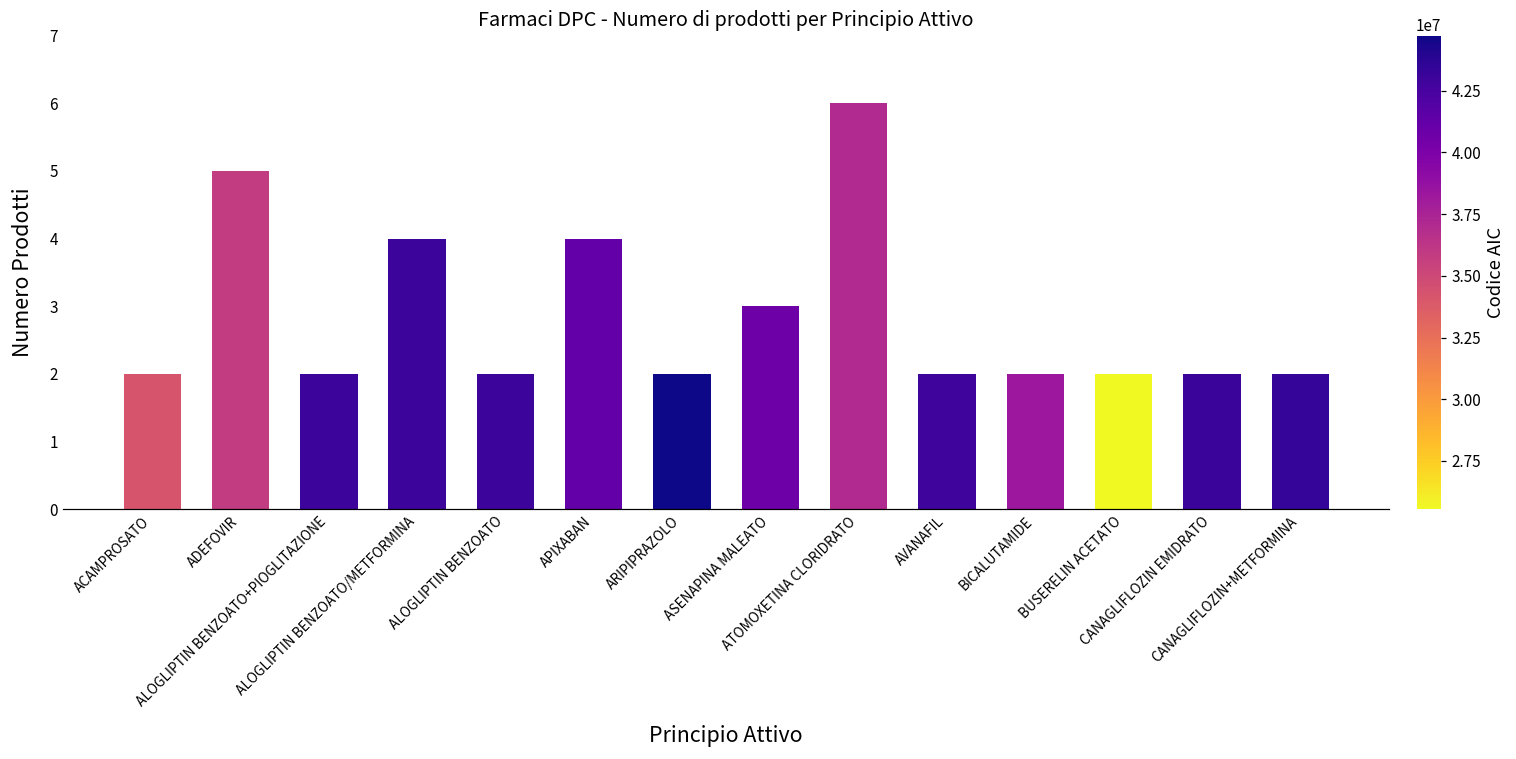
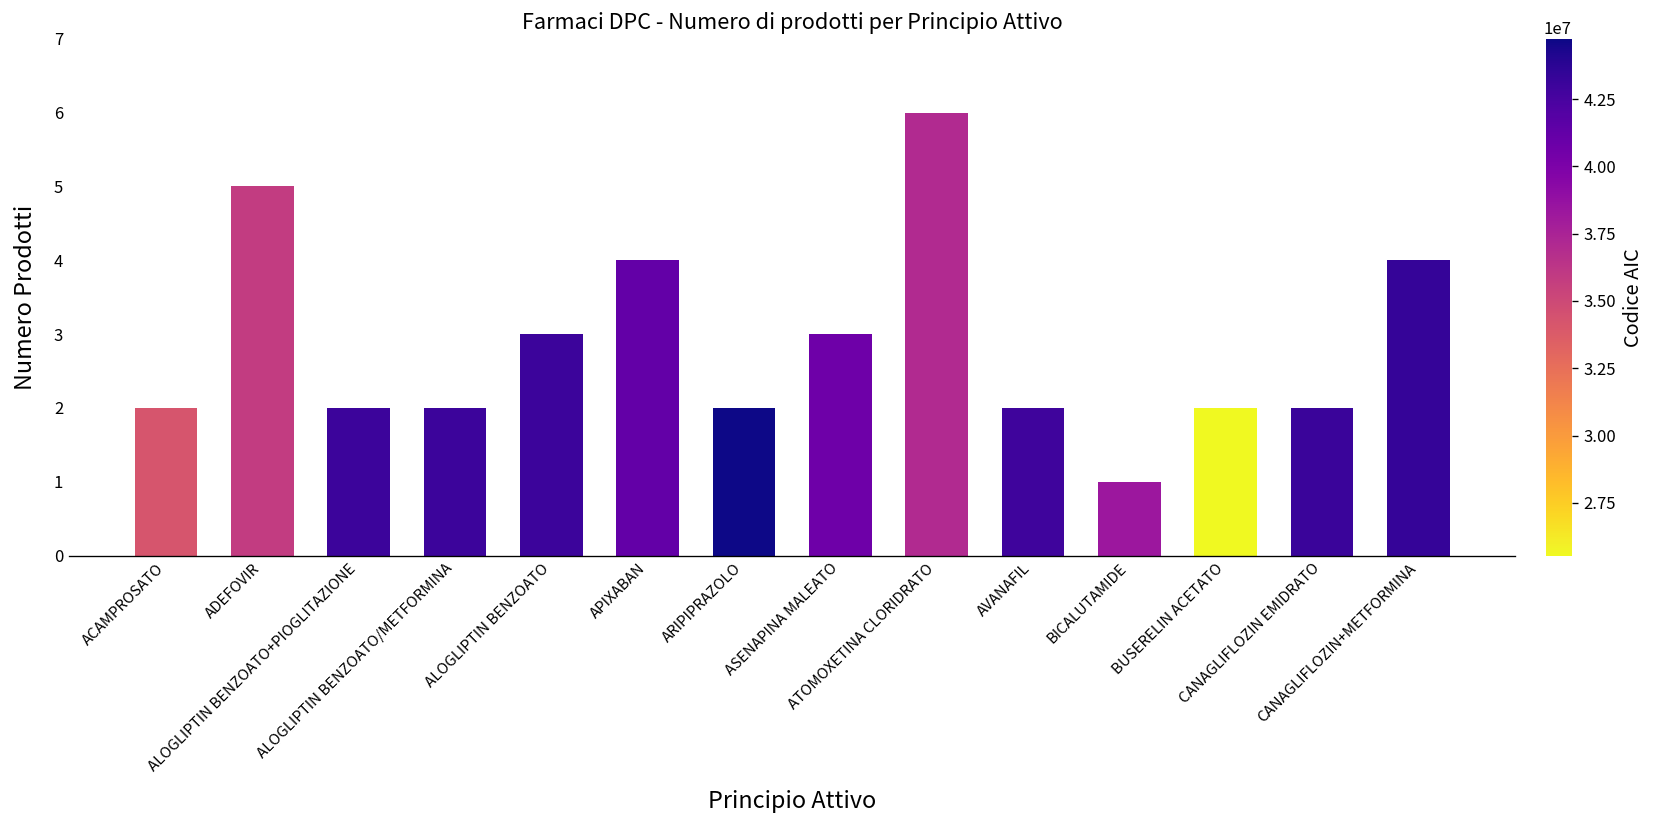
  {
    "ACAMPROSATO": 2,
    "ADEFOVIR": 5,
    "ALOGLIPTIN BENZOATO+PIOGLITAZIONE": 2,
-   "ALOGLIPTIN BENZOATO/METFORMINA": 4,
-   "ALOGLIPTIN BENZOATO": 2,
+   "ALOGLIPTIN BENZOATO/METFORMINA": 2,
+   "ALOGLIPTIN BENZOATO": 3,
    "APIXABAN": 4,
    "ARIPIPRAZOLO": 2,
    "ASENAPINA MALEATO": 3,
    "ATOMOXETINA CLORIDRATO": 6,
    "AVANAFIL": 2,
-   "BICALUTAMIDE": 2,
+   "BICALUTAMIDE": 1,
    "BUSERELIN ACETATO": 2,
    "CANAGLIFLOZIN EMIDRATO": 2,
-   "CANAGLIFLOZIN+METFORMINA": 2
+   "CANAGLIFLOZIN+METFORMINA": 4
  }
